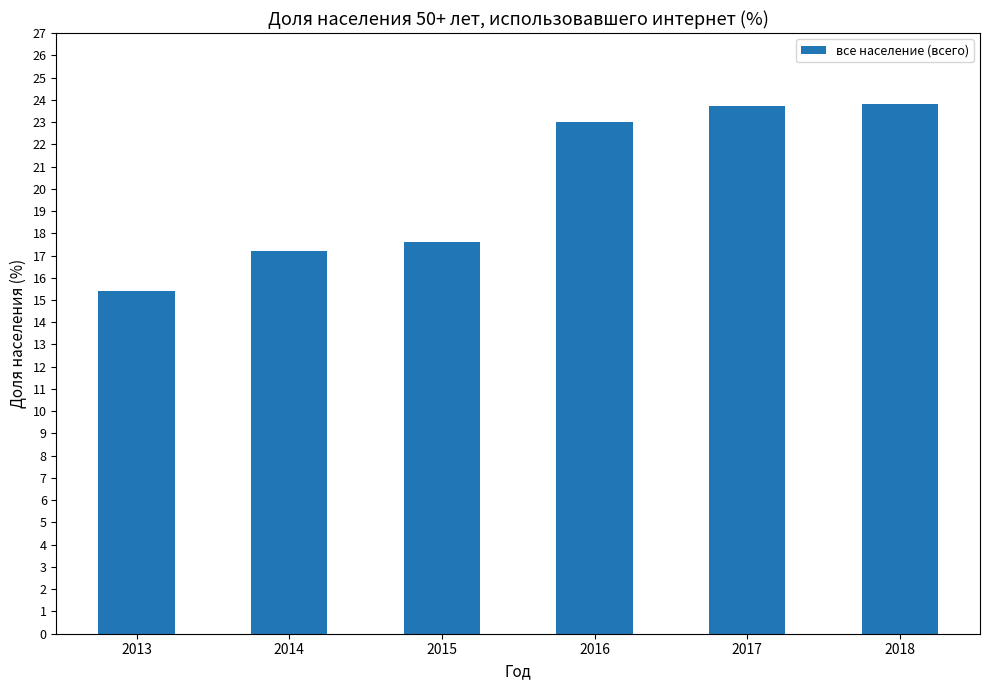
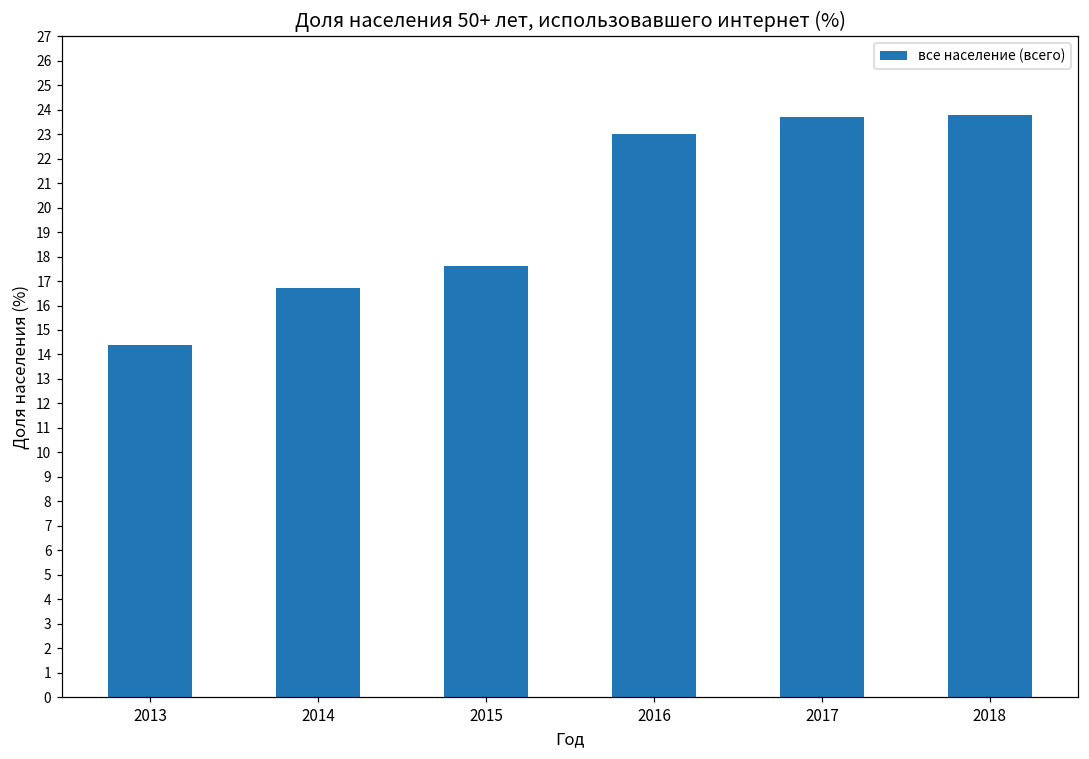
  {
-   "2013": 15.4,
-   "2014": 17.2,
+   "2013": 14.4,
+   "2014": 16.7,
    "2015": 17.6,
    "2016": 23.0,
    "2017": 23.7,
    "2018": 23.8
  }
